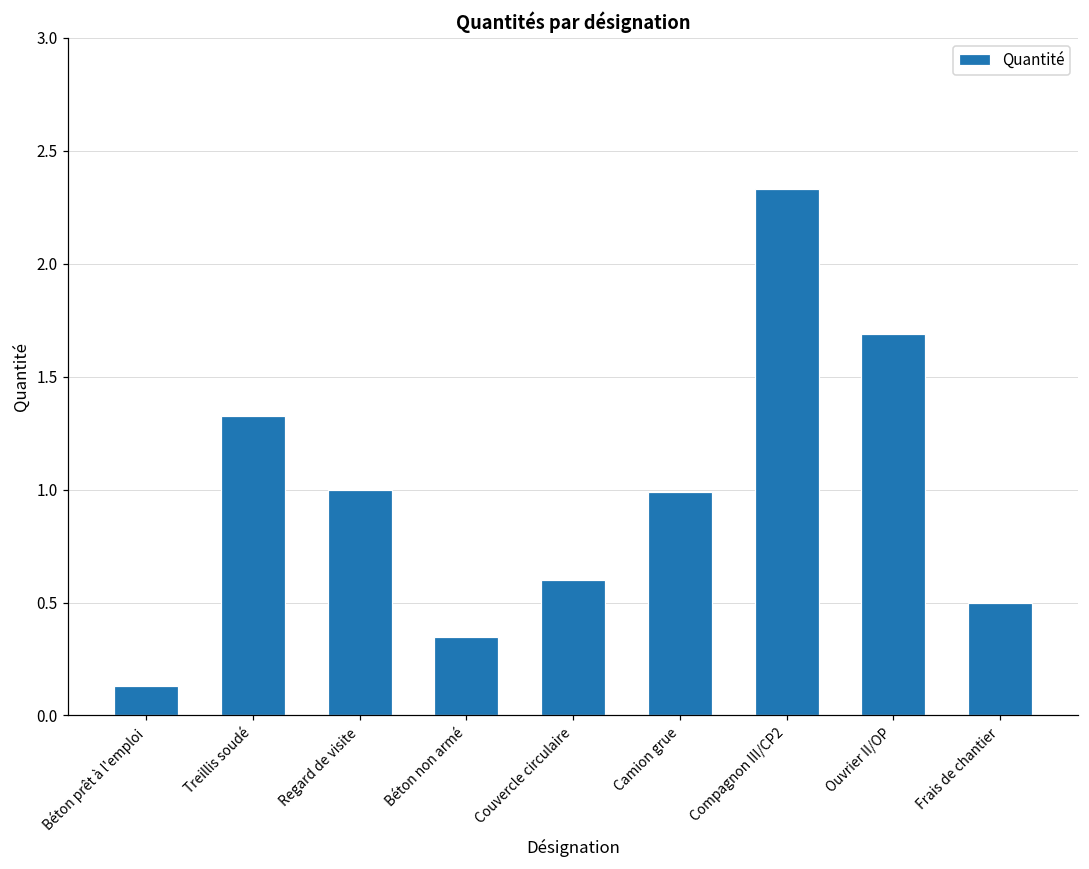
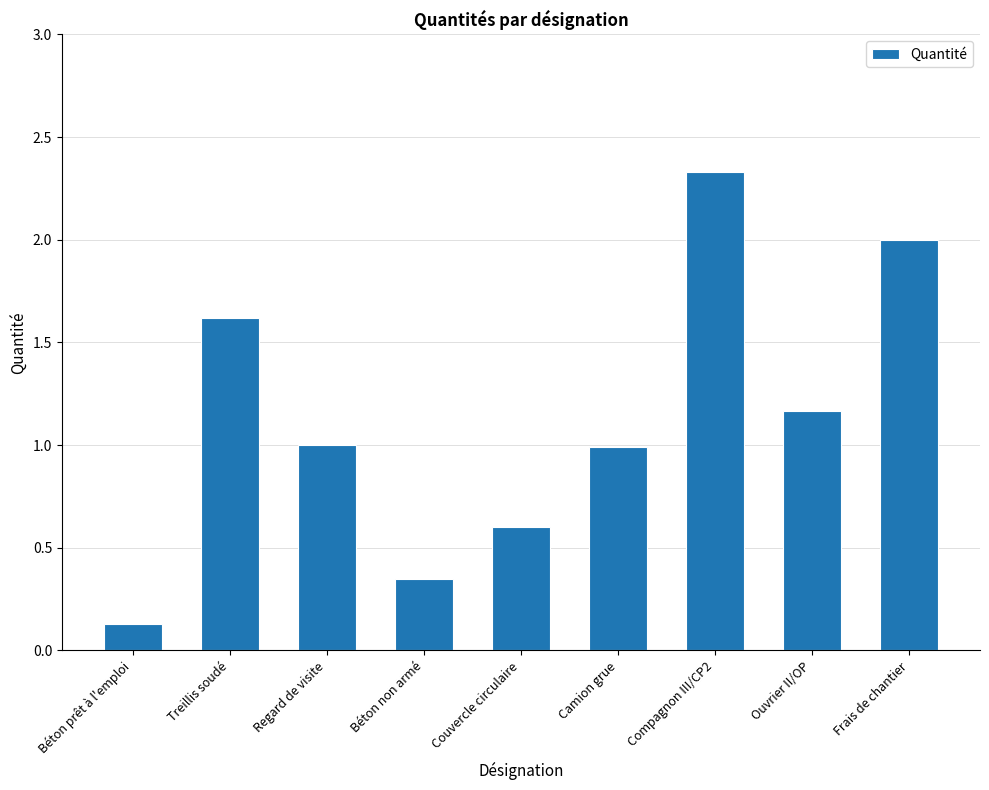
  {
    "Béton prêt à l'emploi": 0.13,
-   "Treillis soudé": 1.33,
+   "Treillis soudé": 1.62,
    "Regard de visite": 1.00,
    "Béton non armé": 0.35,
    "Couvercle circulaire": 0.60,
    "Camion grue": 0.99,
    "Compagnon III/CP2": 2.33,
-   "Ouvrier II/OP": 1.69,
-   "Frais de chantier": 0.5
+   "Ouvrier II/OP": 1.17,
+   "Frais de chantier": 2.0
  }
